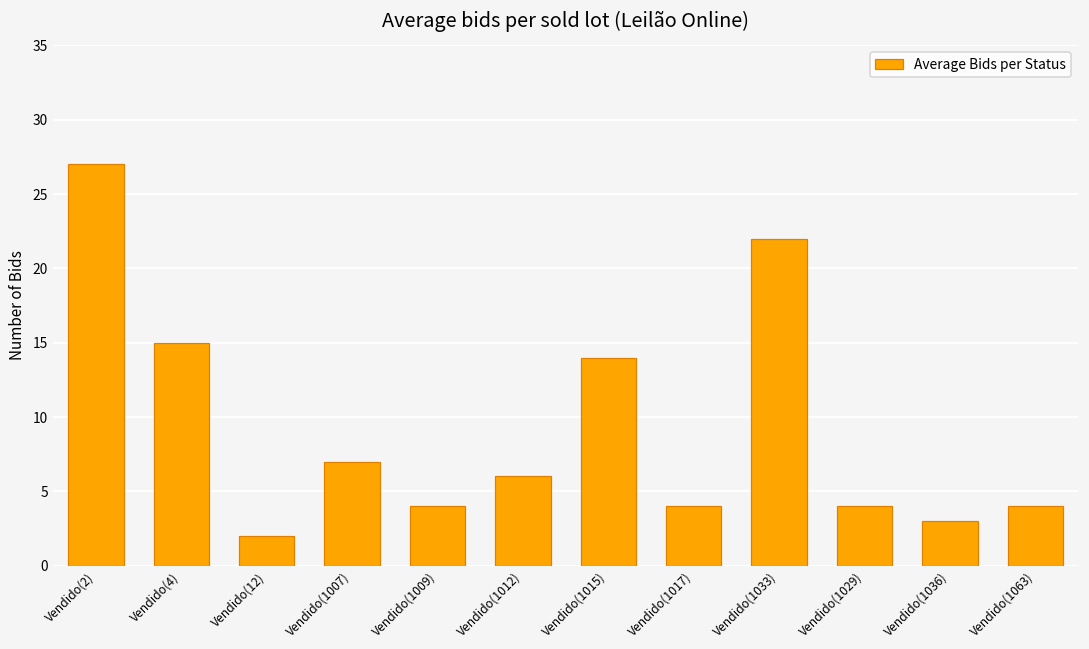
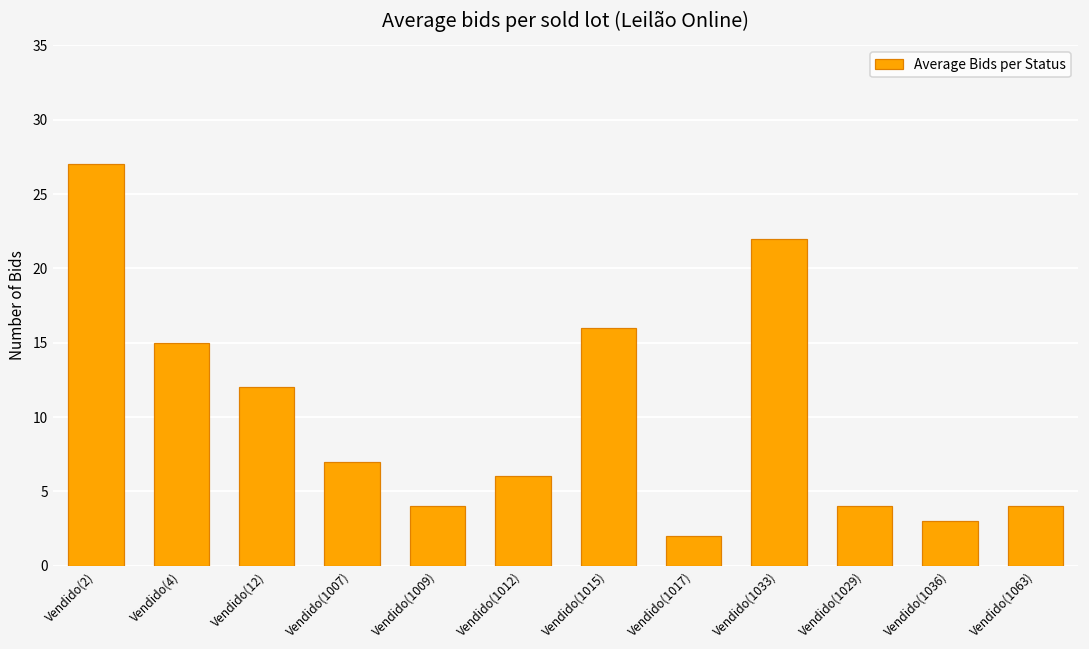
  {
    "Vendido(2)": 27,
    "Vendido(4)": 15,
-   "Vendido(12)": 2,
+   "Vendido(12)": 12,
    "Vendido(1007)": 7,
    "Vendido(1009)": 4,
    "Vendido(1012)": 6,
-   "Vendido(1015)": 14,
-   "Vendido(1017)": 4,
+   "Vendido(1015)": 16,
+   "Vendido(1017)": 2,
    "Vendido(1033)": 22,
    "Vendido(1029)": 4,
    "Vendido(1036)": 3,
    "Vendido(1063)": 4
  }
